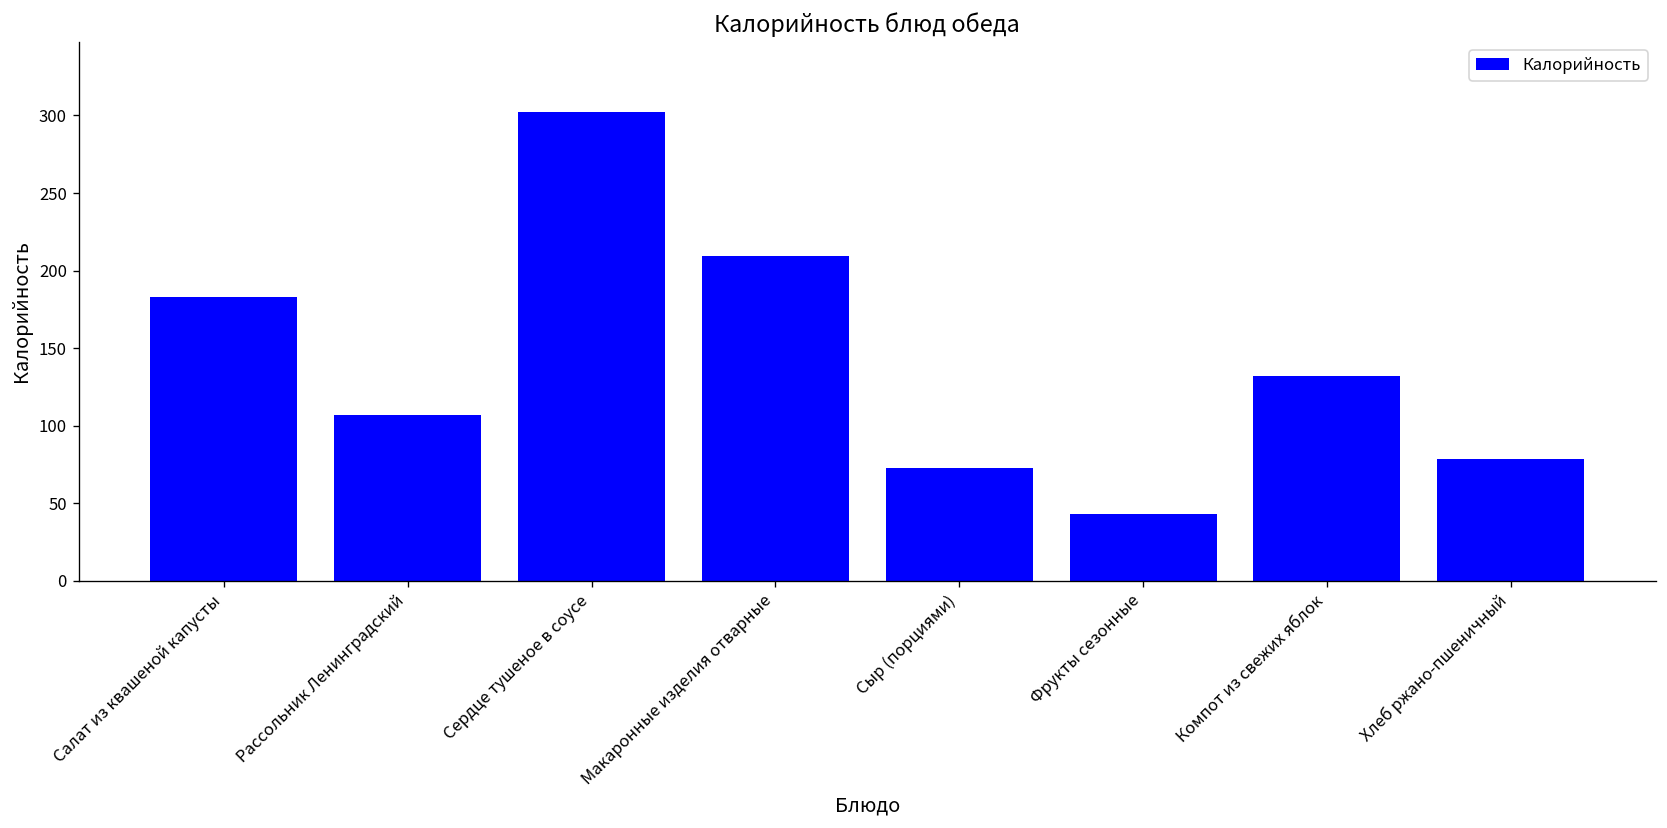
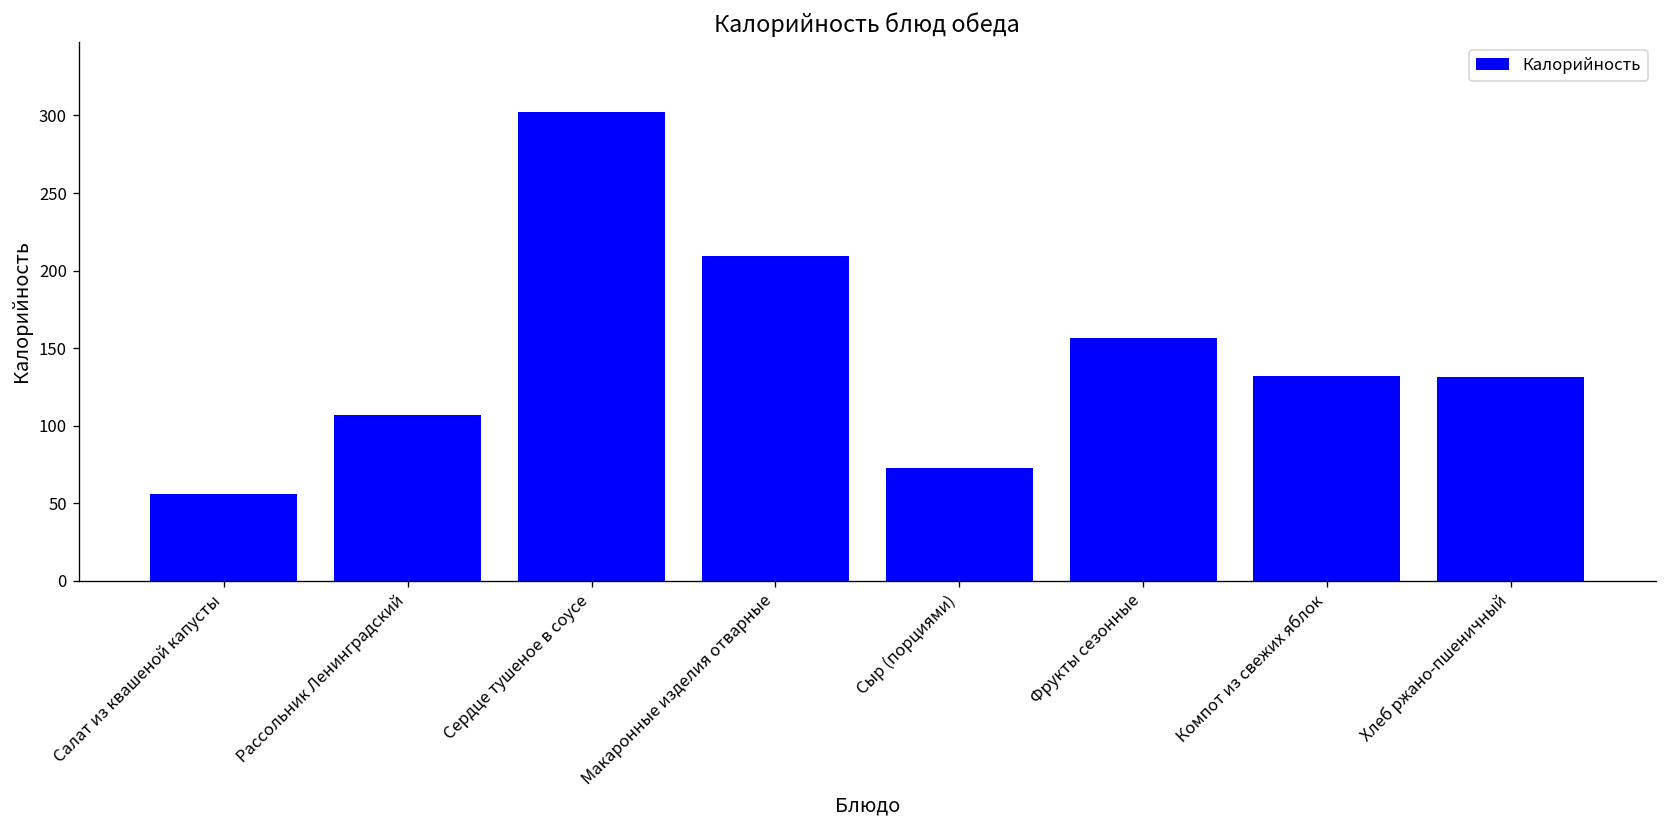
  {
-   "Салат из квашеной капусты": 183,
+   "Салат из квашеной капусты": 56,
    "Рассольник Ленинградский": 107,
    "Сердце тушеное в соусе": 302,
    "Макаронные изделия отварные": 210,
    "Сыр (порциями)": 73,
-   "Фрукты сезонные": 43,
+   "Фрукты сезонные": 157,
    "Компот из свежих яблок": 132,
-   "Хлеб ржано-пшеничный": 78
+   "Хлеб ржано-пшеничный": 131
  }
